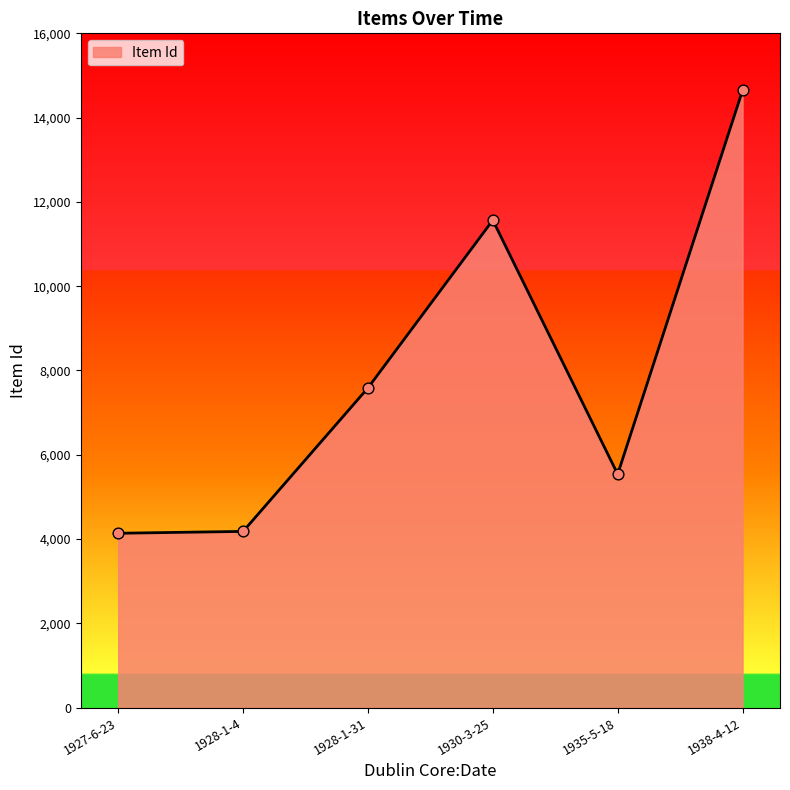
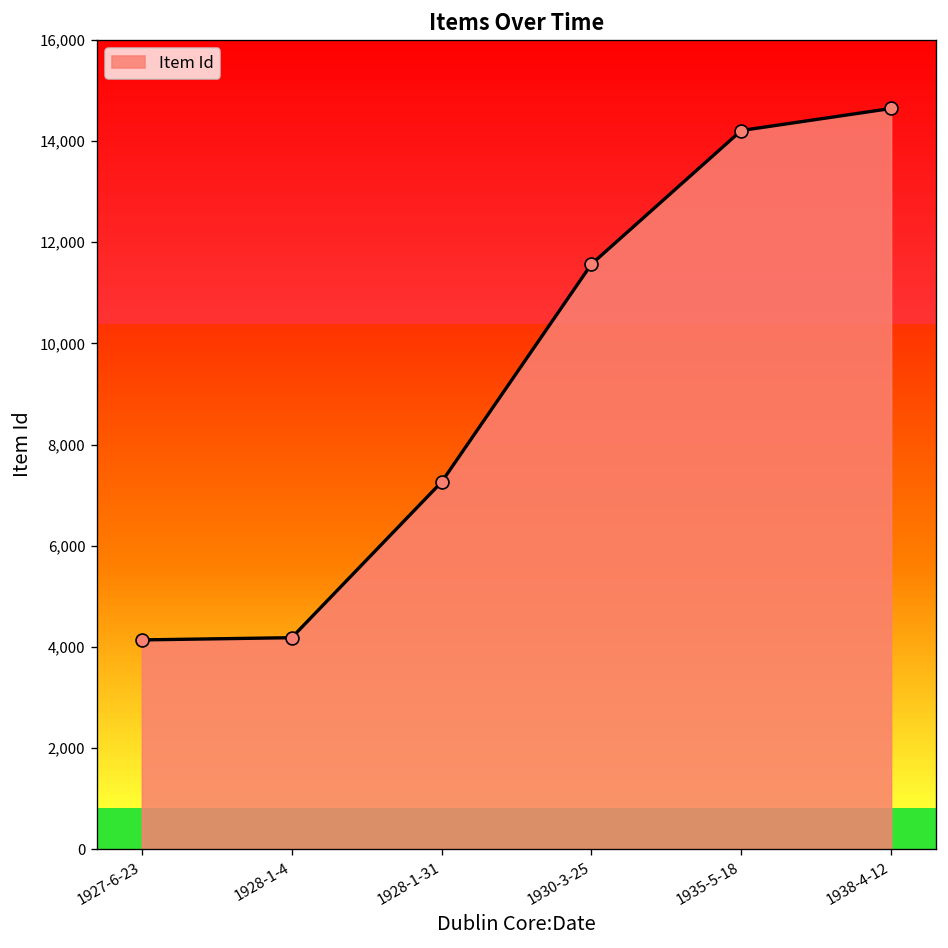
  {
    "1927-6-23": "4,100",
    "1928-1-4": "4,200",
-   "1928-1-31": "7,600",
+   "1928-1-31": "7,300",
    "1930-3-25": "11,600",
-   "1935-5-18": "5,500",
+   "1935-5-18": "14,200",
    "1938-4-12": "14,600"
  }
